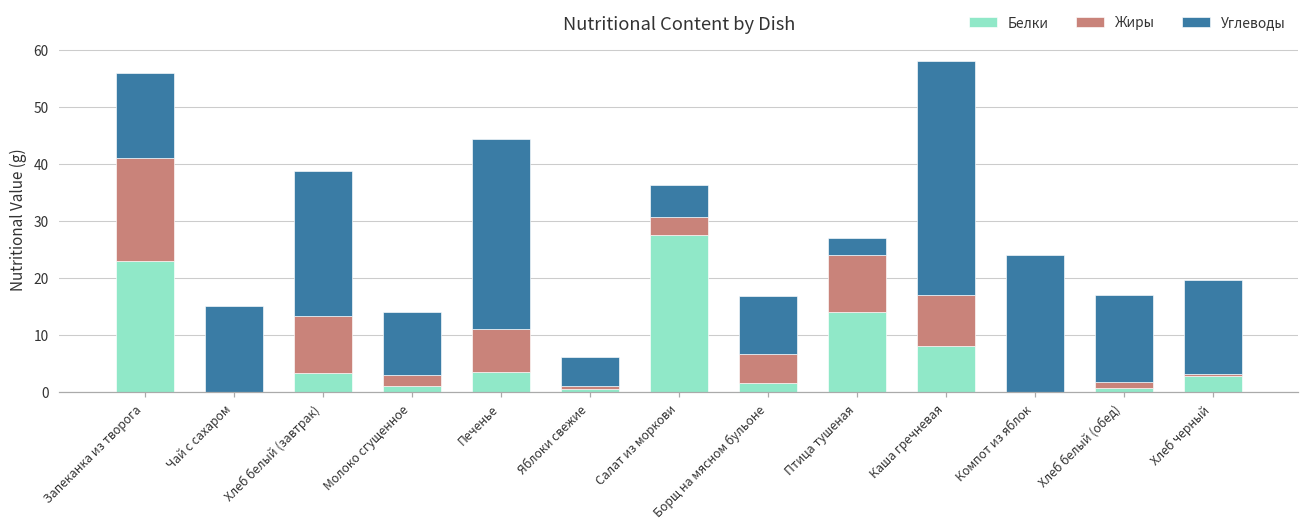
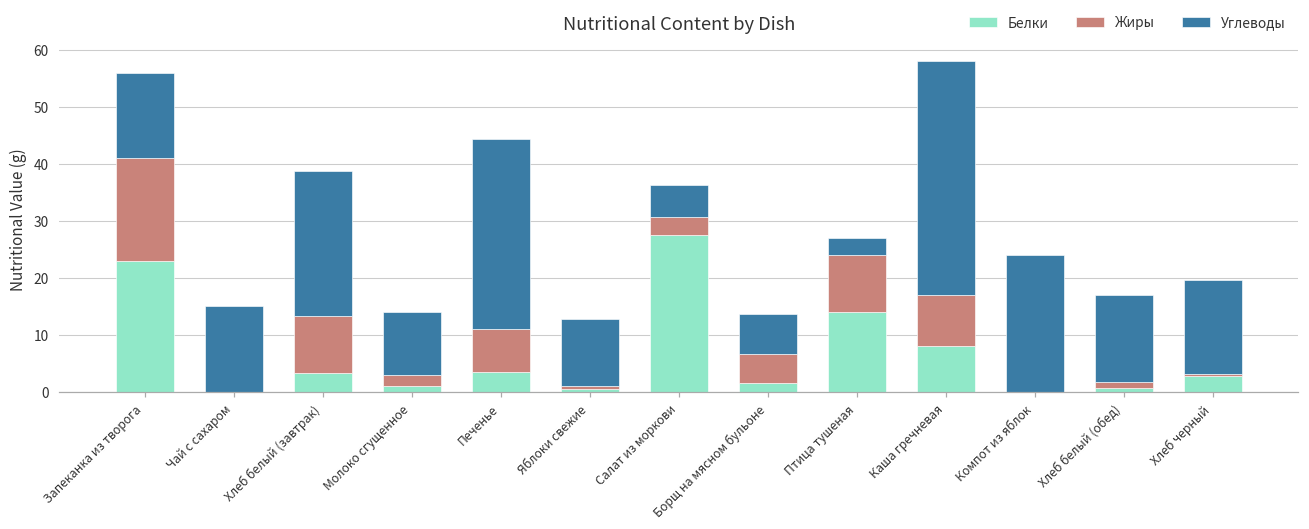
  {
    "Белки": {
      "Запеканка из творога": 23,
      "Чай с сахаром": 0,
      "Хлеб белый (завтрак)": 3,
      "Молоко сгущенное": 1,
      "Печенье": 4,
      "Салат из моркови": 28,
      "Борщ на мясном бульоне": 2,
      "Птица тушеная": 14,
      "Каша гречневая": 8,
      "Компот из яблок": 0,
      "Хлеб белый (обед)": 1,
      "Хлеб черный": 3
    },
    "Жиры": {
      "Запеканка из творога": 18,
      "Чай с сахаром": 0,
      "Хлеб белый (завтрак)": 10,
      "Молоко сгущенное": 2,
      "Печенье": 8,
      "Салат из моркови": 3,
      "Борщ на мясном бульоне": 5,
      "Птица тушеная": 10,
      "Каша гречневая": 9,
      "Компот из яблок": 0,
      "Хлеб белый (обед)": 1
    },
    "Углеводы": {
      "Запеканка из творога": 15,
      "Чай с сахаром": 15,
      "Хлеб белый (завтрак)": 25,
      "Молоко сгущенное": 11,
      "Печенье": 33,
-     "Яблоки свежие": 5,
+     "Яблоки свежие": 12,
      "Салат из моркови": 6,
-     "Борщ на мясном бульоне": 10,
+     "Борщ на мясном бульоне": 7,
      "Птица тушеная": 3,
      "Каша гречневая": 41,
      "Компот из яблок": 24,
      "Хлеб белый (обед)": 15,
      "Хлеб черный": 16
    }
  }
